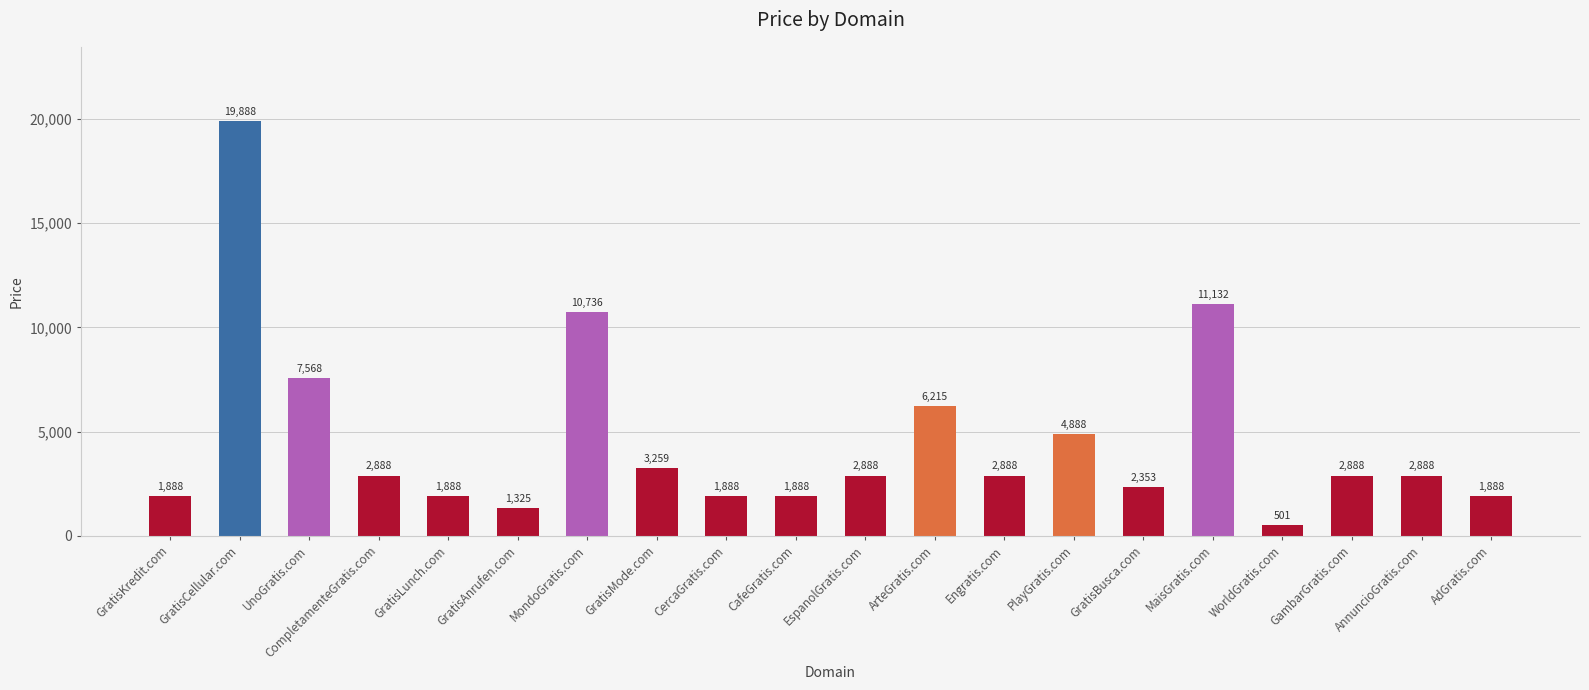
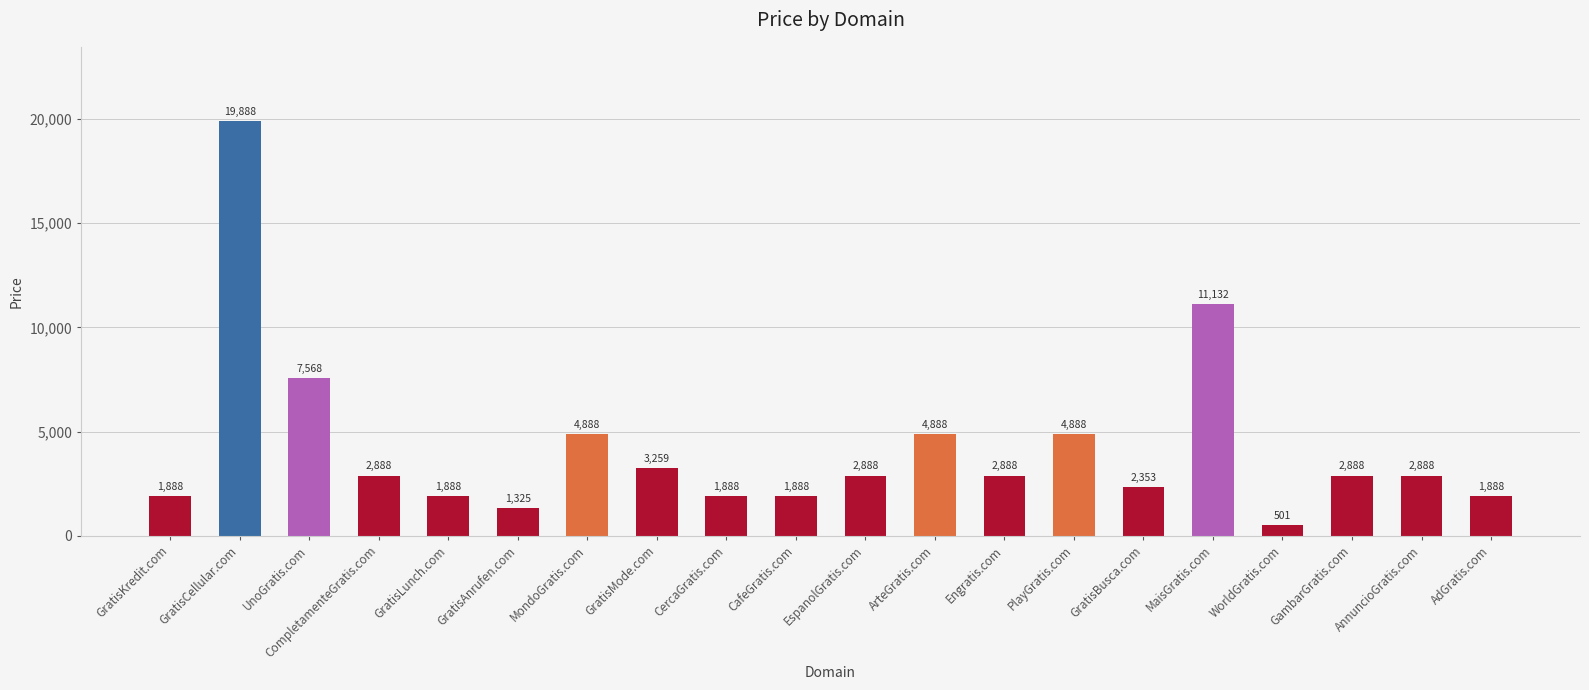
  {
    "GratisKredit.com": "1,888",
    "GratisCellular.com": "19,888",
    "UnoGratis.com": "7,568",
    "CompletamenteGratis.com": "2,888",
    "GratisLunch.com": "1,888",
    "GratisAnrufen.com": "1,325",
-   "MondoGratis.com": "10,736",
+   "MondoGratis.com": "4,888",
    "GratisMode.com": "3,259",
    "CercaGratis.com": "1,888",
    "CafeGratis.com": "1,888",
    "EspanolGratis.com": "2,888",
-   "ArteGratis.com": "6,215",
+   "ArteGratis.com": "4,888",
    "Engratis.com": "2,888",
    "PlayGratis.com": "4,888",
    "GratisBusca.com": "2,353",
    "MaisGratis.com": "11,132",
    "WorldGratis.com": "501",
    "GambarGratis.com": "2,888",
    "AnnuncioGratis.com": "2,888",
    "AdGratis.com": "1,888"
  }
